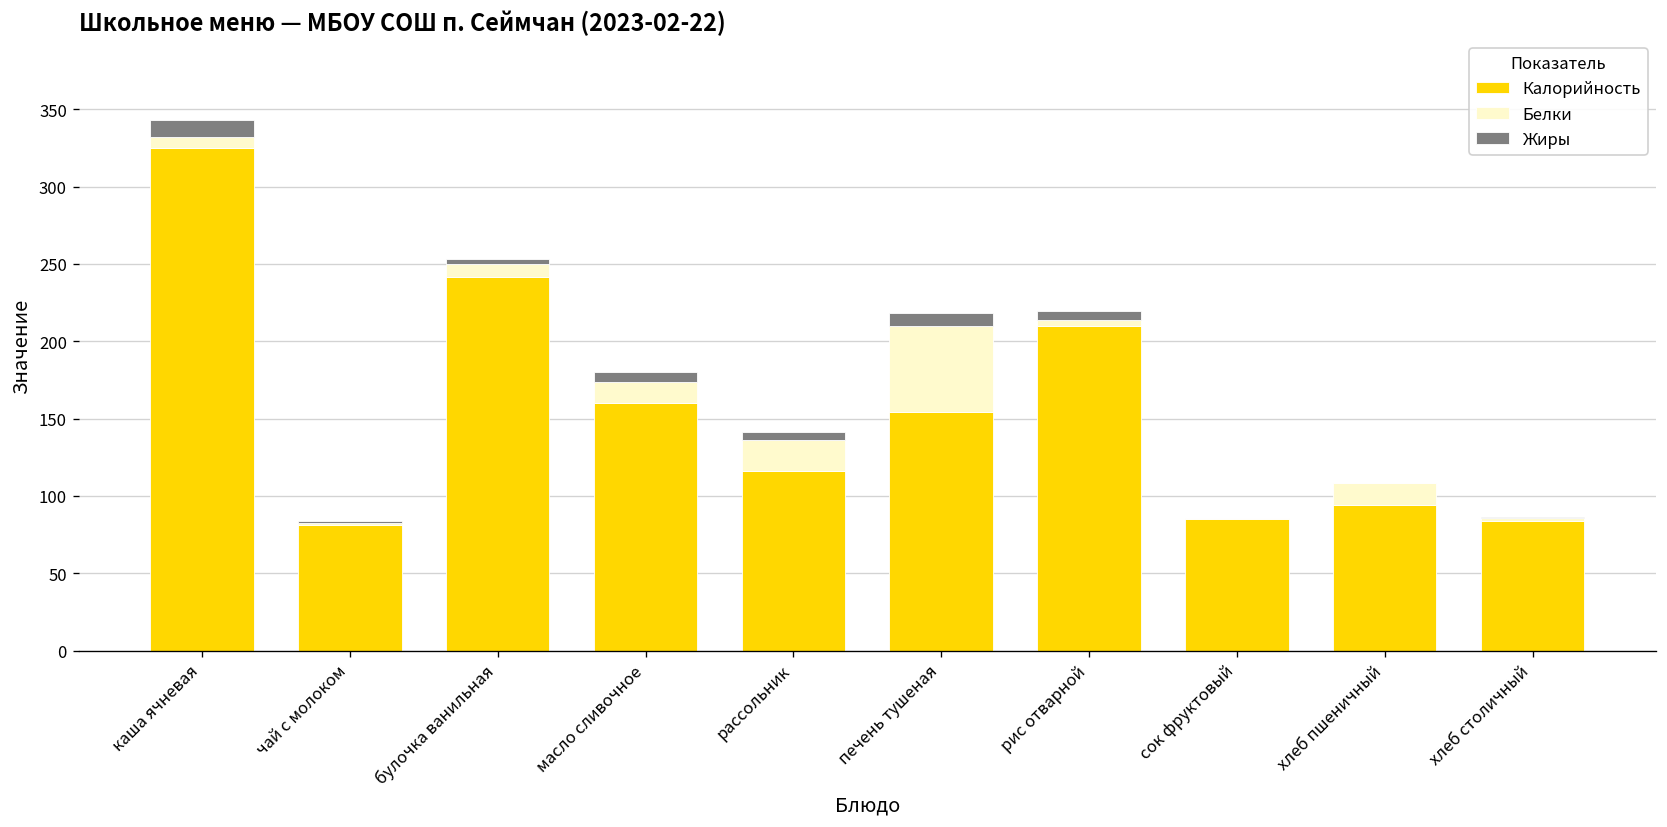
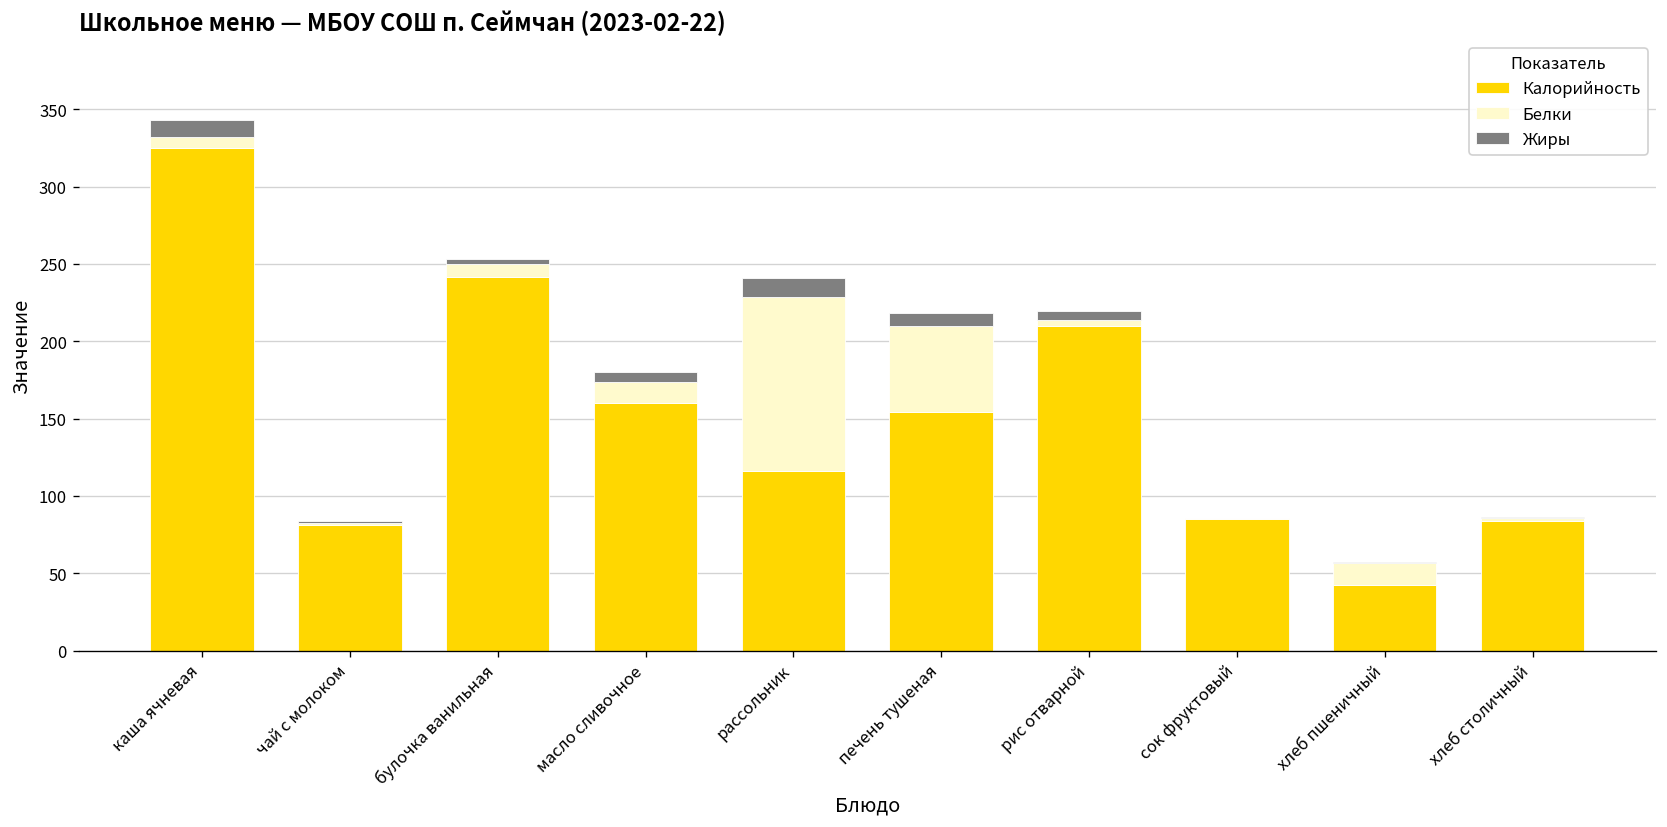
  {
    "Калорийность": {
      "каша ячневая": 325,
      "чай с молоком": 81,
      "булочка ванильная": 242,
      "масло сливочное": 160,
      "рассольник": 116,
      "печень тушеная": 154,
      "рис отварной": 210,
      "сок фруктовый": 85,
-     "хлеб пшеничный": 94,
+     "хлеб пшеничный": 43,
      "хлеб столичный": 84
    },
    "Белки": {
      "каша ячневая": 7,
      "булочка ванильная": 8,
      "масло сливочное": 14,
-     "рассольник": 20,
+     "рассольник": 112,
      "печень тушеная": 56,
      "рис отварной": 4,
      "хлеб пшеничный": 14,
      "хлеб столичный": 2
    },
    "Жиры": {
      "каша ячневая": 11,
      "булочка ванильная": 3,
      "масло сливочное": 6,
-     "рассольник": 5,
+     "рассольник": 13,
      "печень тушеная": 8,
      "рис отварной": 6,
      "сок фруктовый": 0
    }
  }
